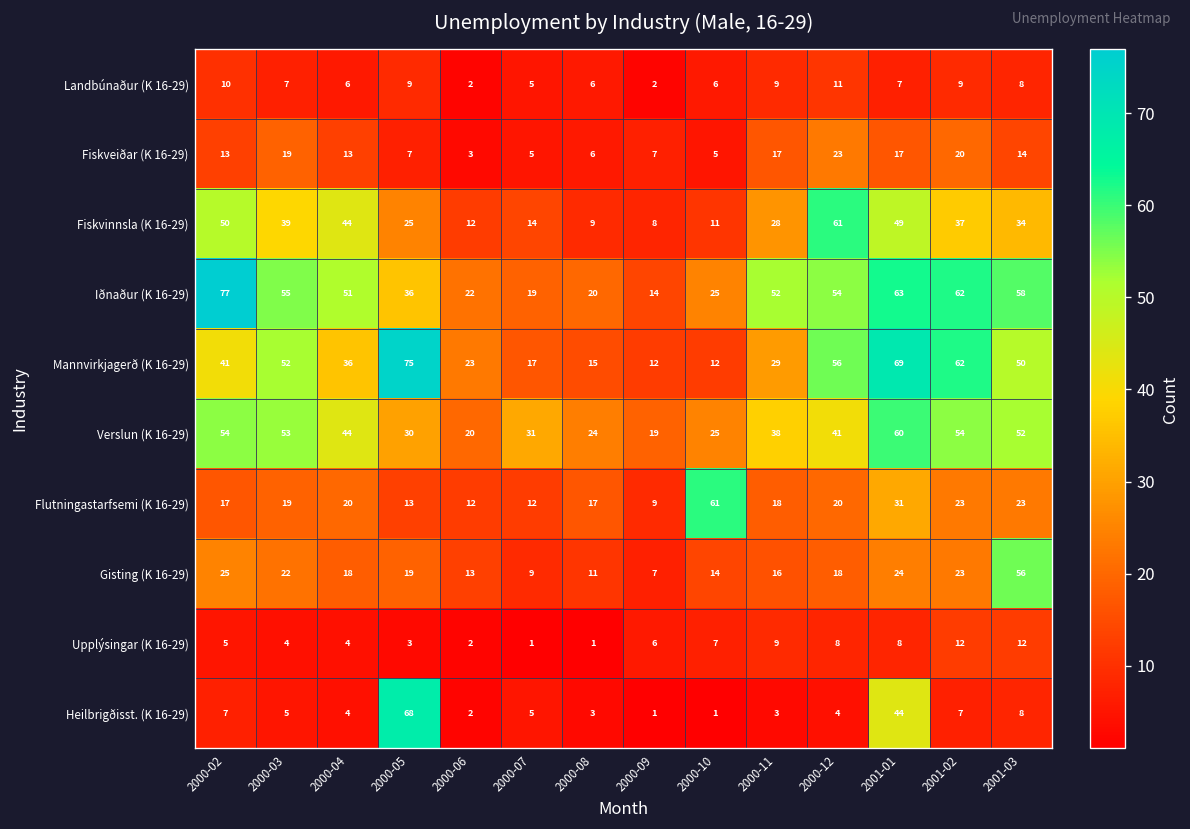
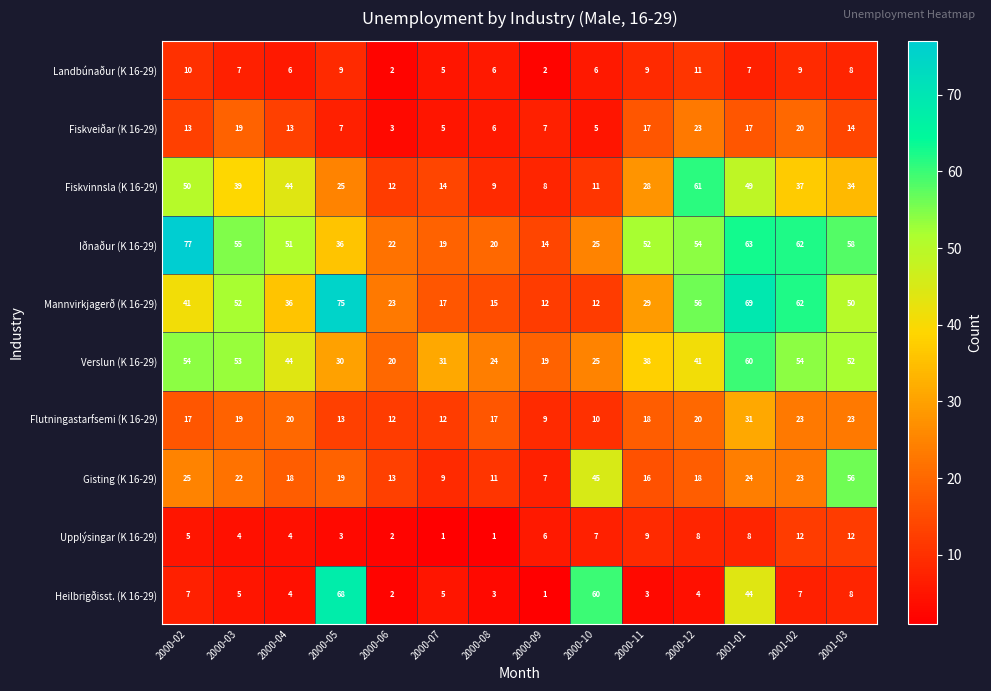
  {
    "Landbúnaður (K 16-29)": {
      "2000-02": 10,
      "2000-03": 7,
      "2000-04": 6,
      "2000-05": 9,
      "2000-06": 2,
      "2000-07": 5,
      "2000-08": 6,
      "2000-09": 2,
      "2000-10": 6,
      "2000-11": 9,
      "2000-12": 11,
      "2001-01": 7,
      "2001-02": 9,
      "2001-03": 8
    },
    "Fiskveiðar (K 16-29)": {
      "2000-02": 13,
      "2000-03": 19,
      "2000-04": 13,
      "2000-05": 7,
      "2000-06": 3,
      "2000-07": 5,
      "2000-08": 6,
      "2000-09": 7,
      "2000-10": 5,
      "2000-11": 17,
      "2000-12": 23,
      "2001-01": 17,
      "2001-02": 20,
      "2001-03": 14
    },
    "Fiskvinnsla (K 16-29)": {
      "2000-02": 50,
      "2000-03": 39,
      "2000-04": 44,
      "2000-05": 25,
      "2000-06": 12,
      "2000-07": 14,
      "2000-08": 9,
      "2000-09": 8,
      "2000-10": 11,
      "2000-11": 28,
      "2000-12": 61,
      "2001-01": 49,
      "2001-02": 37,
      "2001-03": 34
    },
    "Iðnaður (K 16-29)": {
      "2000-02": 77,
      "2000-03": 55,
      "2000-04": 51,
      "2000-05": 36,
      "2000-06": 22,
      "2000-07": 19,
      "2000-08": 20,
      "2000-09": 14,
      "2000-10": 25,
      "2000-11": 52,
      "2000-12": 54,
      "2001-01": 63,
      "2001-02": 62,
      "2001-03": 58
    },
    "Mannvirkjagerð (K 16-29)": {
      "2000-02": 41,
      "2000-03": 52,
      "2000-04": 36,
      "2000-05": 75,
      "2000-06": 23,
      "2000-07": 17,
      "2000-08": 15,
      "2000-09": 12,
      "2000-10": 12,
      "2000-11": 29,
      "2000-12": 56,
      "2001-01": 69,
      "2001-02": 62,
      "2001-03": 50
    },
    "Verslun (K 16-29)": {
      "2000-02": 54,
      "2000-03": 53,
      "2000-04": 44,
      "2000-05": 30,
      "2000-06": 20,
      "2000-07": 31,
      "2000-08": 24,
      "2000-09": 19,
      "2000-10": 25,
      "2000-11": 38,
      "2000-12": 41,
      "2001-01": 60,
      "2001-02": 54,
      "2001-03": 52
    },
    "Flutningastarfsemi (K 16-29)": {
      "2000-02": 17,
      "2000-03": 19,
      "2000-04": 20,
      "2000-05": 13,
      "2000-06": 12,
      "2000-07": 12,
      "2000-08": 17,
      "2000-09": 9,
-     "2000-10": 61,
+     "2000-10": 10,
      "2000-11": 18,
      "2000-12": 20,
      "2001-01": 31,
      "2001-02": 23,
      "2001-03": 23
    },
    "Gisting (K 16-29)": {
      "2000-02": 25,
      "2000-03": 22,
      "2000-04": 18,
      "2000-05": 19,
      "2000-06": 13,
      "2000-07": 9,
      "2000-08": 11,
      "2000-09": 7,
-     "2000-10": 14,
+     "2000-10": 45,
      "2000-11": 16,
      "2000-12": 18,
      "2001-01": 24,
      "2001-02": 23,
      "2001-03": 56
    },
    "Upplýsingar (K 16-29)": {
      "2000-02": 5,
      "2000-03": 4,
      "2000-04": 4,
      "2000-05": 3,
      "2000-06": 2,
      "2000-07": 1,
      "2000-08": 1,
      "2000-09": 6,
      "2000-10": 7,
      "2000-11": 9,
      "2000-12": 8,
      "2001-01": 8,
      "2001-02": 12,
      "2001-03": 12
    },
    "Heilbrigðisst. (K 16-29)": {
      "2000-02": 7,
      "2000-03": 5,
      "2000-04": 4,
      "2000-05": 68,
      "2000-06": 2,
      "2000-07": 5,
      "2000-08": 3,
      "2000-09": 1,
-     "2000-10": 1,
+     "2000-10": 60,
      "2000-11": 3,
      "2000-12": 4,
      "2001-01": 44,
      "2001-02": 7,
      "2001-03": 8
    }
  }
